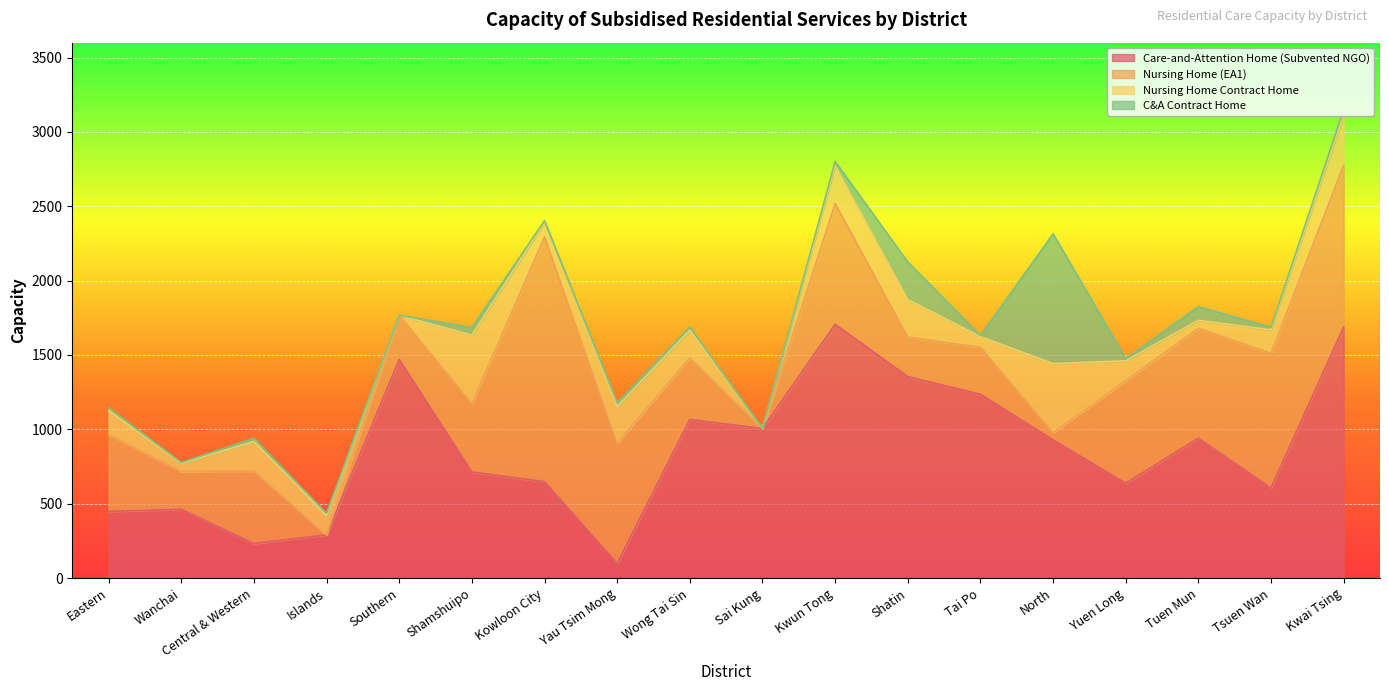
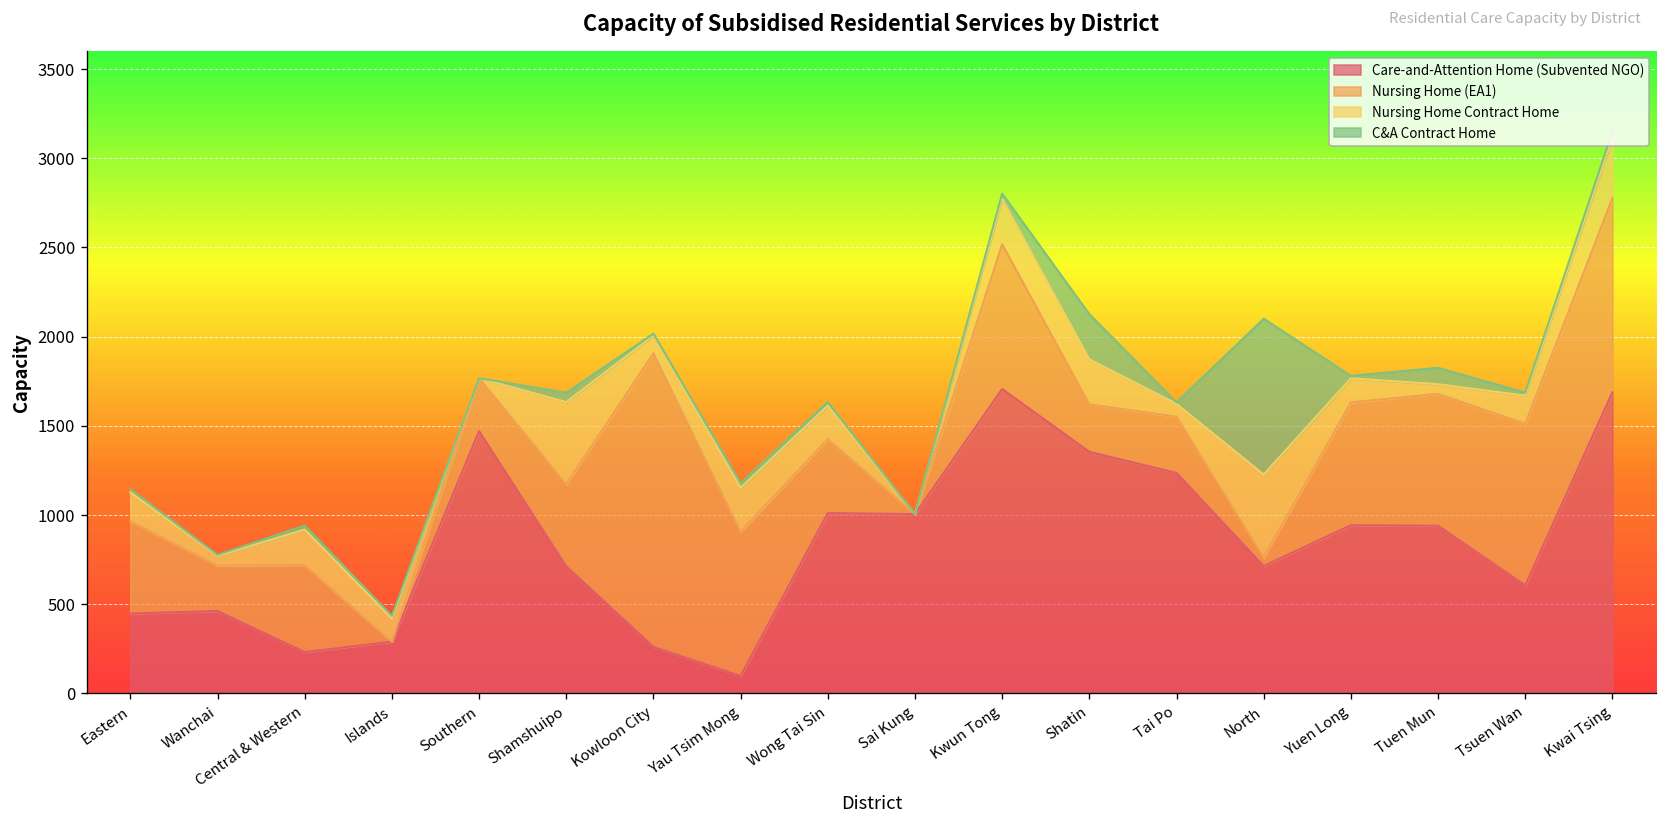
  {
    "Care-and-Attention Home (Subvented NGO)": {
      "Eastern": 450,
      "Wanchai": 460,
      "Central & Western": 230,
      "Southern": 1470,
      "Shamshuipo": 710,
-     "Kowloon City": 650,
+     "Kowloon City": 260,
      "Yau Tsim Mong": 100,
-     "Wong Tai Sin": 1070,
+     "Wong Tai Sin": 1010,
      "Kwun Tong": 1710,
      "Shatin": 1350,
      "Tai Po": 1240,
-     "North": 930,
-     "Yuen Long": 640,
+     "North": 710,
+     "Yuen Long": 940,
      "Tuen Mun": 940,
      "Tsuen Wan": 610,
      "Kwai Tsing": 1690
    },
    "C&A Contract Home": {
      "Eastern": 20,
      "Central & Western": 20,
      "Shamshuipo": 50,
      "Yau Tsim Mong": 30,
      "Wong Tai Sin": 20,
      "Kwun Tong": 30,
      "Shatin": 250,
      "North": 870,
      "Tuen Mun": 90
    }
  }
